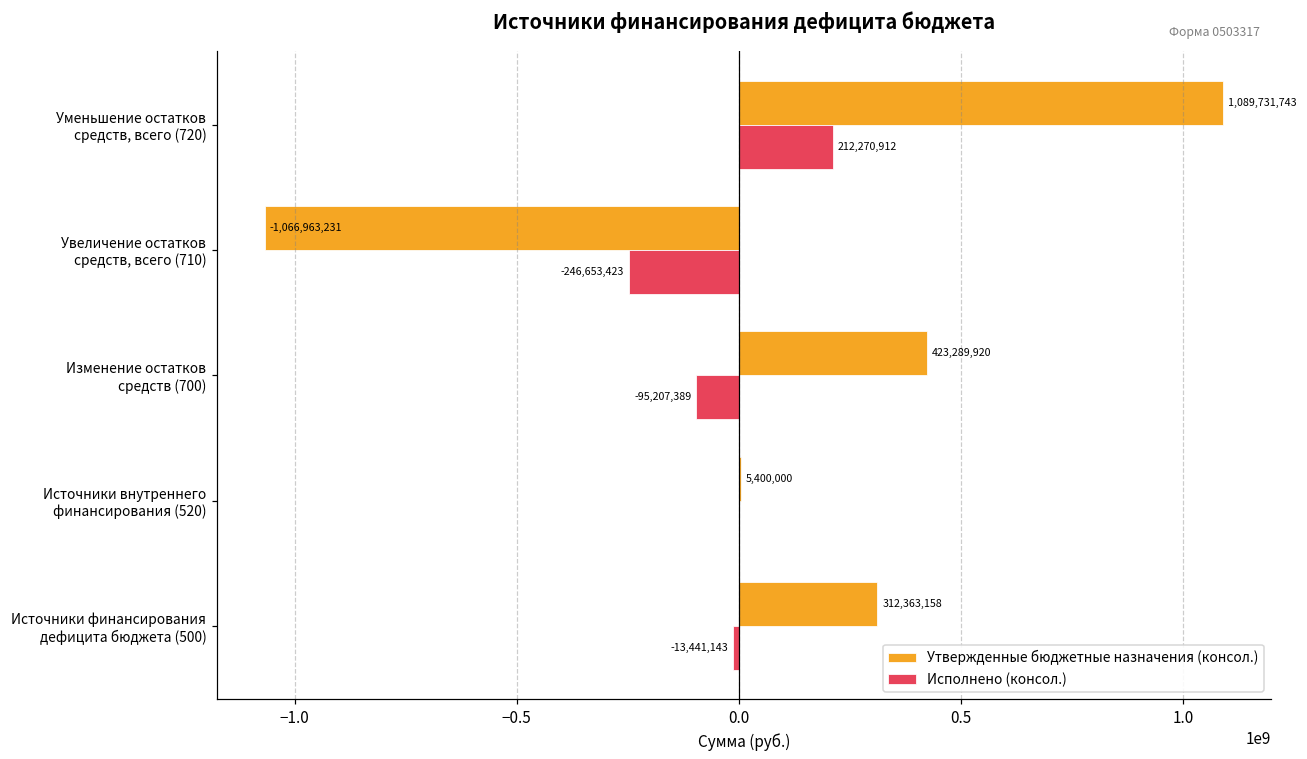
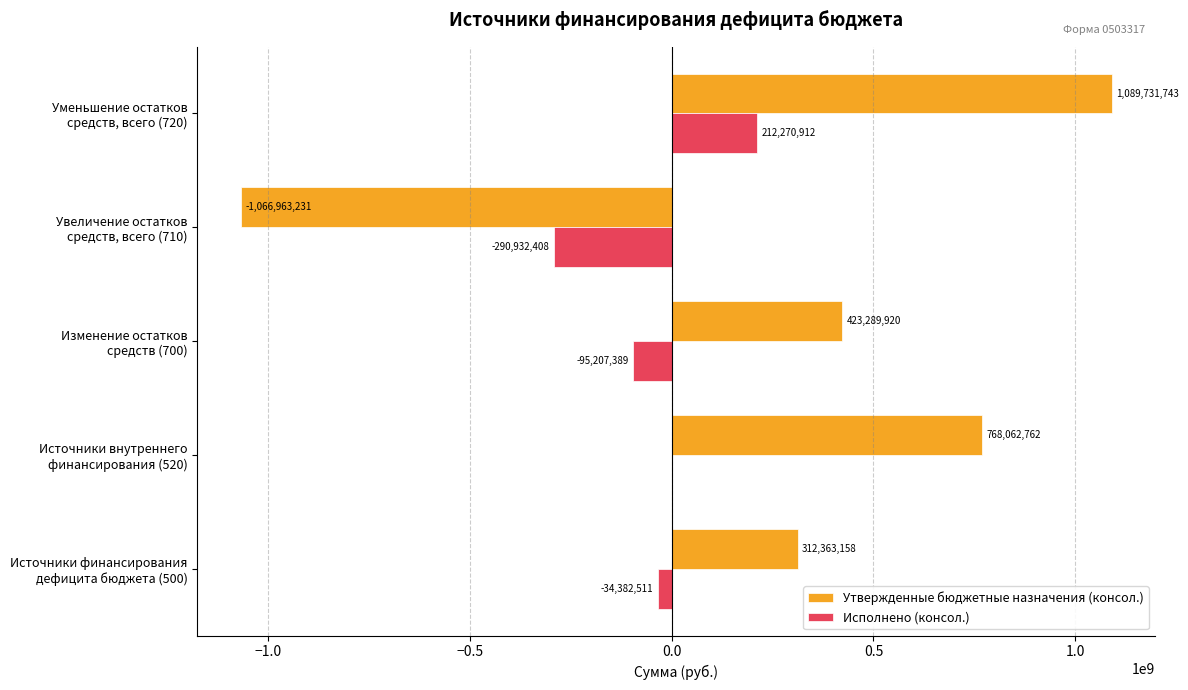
  {
    "Утвержденные бюджетные назначения (консол.)": {
      "Уменьшение остатков средств, всего (720)": "1,089,731,743",
      "Увеличение остатков средств, всего (710)": "-1,066,963,231",
      "Изменение остатков средств (700)": "423,289,920",
-     "Источники внутреннего финансирования (520)": "5,400,000",
+     "Источники внутреннего финансирования (520)": "768,062,762",
      "Источники финансирования дефицита бюджета (500)": "312,363,158"
    },
    "Исполнено (консол.)": {
      "Уменьшение остатков средств, всего (720)": "212,270,912",
-     "Увеличение остатков средств, всего (710)": "-246,653,423",
+     "Увеличение остатков средств, всего (710)": "-290,932,408",
      "Изменение остатков средств (700)": "-95,207,389",
-     "Источники финансирования дефицита бюджета (500)": "-13,441,143"
+     "Источники финансирования дефицита бюджета (500)": "-34,382,511"
    }
  }
